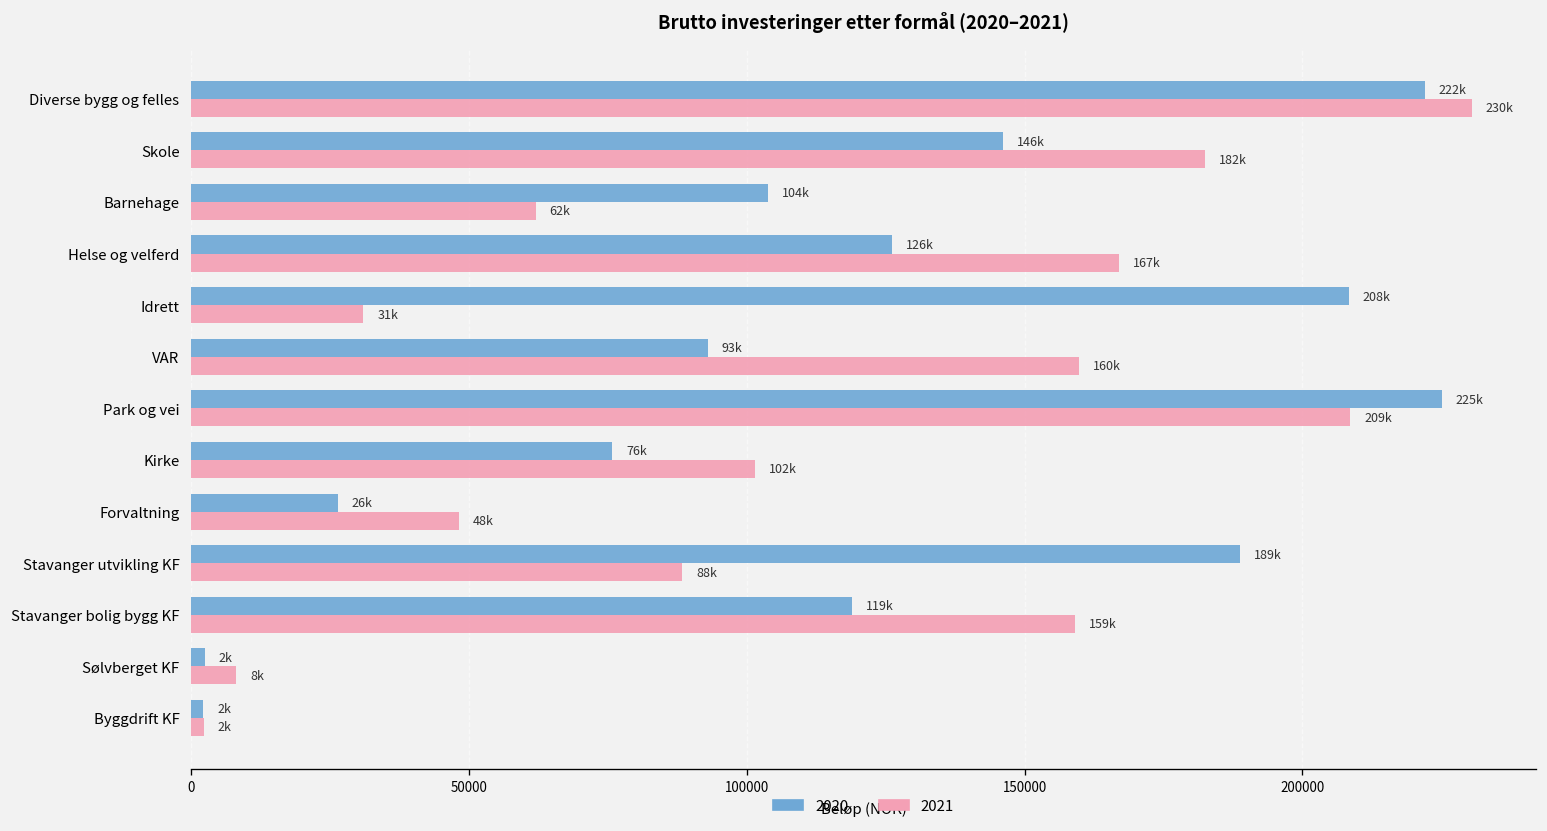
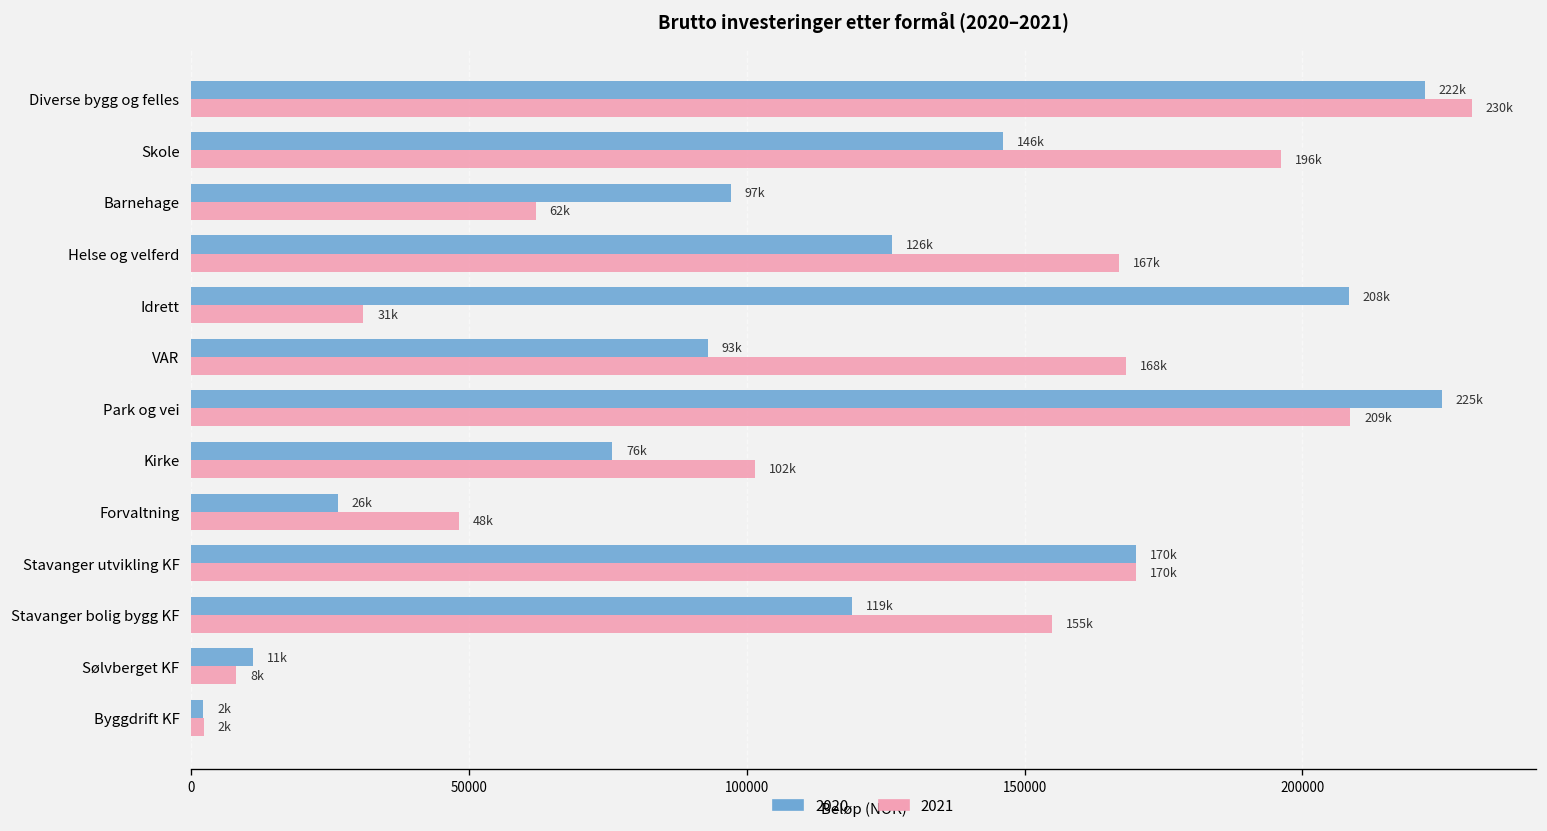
  {
    "2020": {
      "Diverse bygg og felles": "222k",
      "Skole": "146k",
-     "Barnehage": "104k",
+     "Barnehage": "97k",
      "Helse og velferd": "126k",
      "Idrett": "208k",
      "VAR": "93k",
      "Park og vei": "225k",
      "Kirke": "76k",
      "Forvaltning": "26k",
-     "Stavanger utvikling KF": "189k",
+     "Stavanger utvikling KF": "170k",
      "Stavanger bolig bygg KF": "119k",
-     "Sølvberget KF": "2k",
+     "Sølvberget KF": "11k",
      "Byggdrift KF": "2k"
    },
    "2021": {
      "Diverse bygg og felles": "230k",
-     "Skole": "182k",
+     "Skole": "196k",
      "Barnehage": "62k",
      "Helse og velferd": "167k",
      "Idrett": "31k",
-     "VAR": "160k",
+     "VAR": "168k",
      "Park og vei": "209k",
      "Kirke": "102k",
      "Forvaltning": "48k",
-     "Stavanger utvikling KF": "88k",
-     "Stavanger bolig bygg KF": "159k",
+     "Stavanger utvikling KF": "170k",
+     "Stavanger bolig bygg KF": "155k",
      "Sølvberget KF": "8k",
      "Byggdrift KF": "2k"
    }
  }
